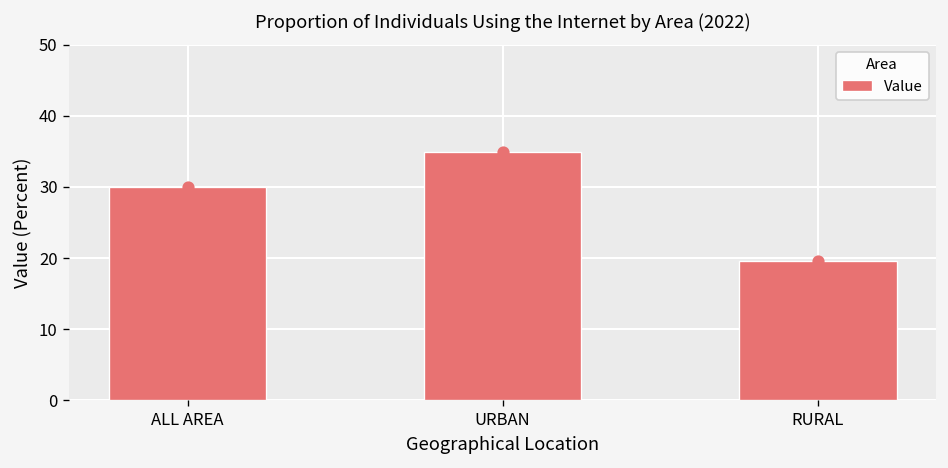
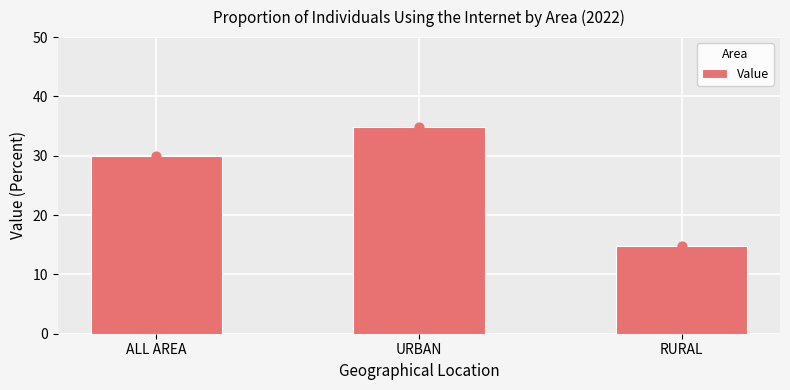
  {
    "ALL AREA": 30,
    "URBAN": 35,
-   "RURAL": 20
+   "RURAL": 15
  }
